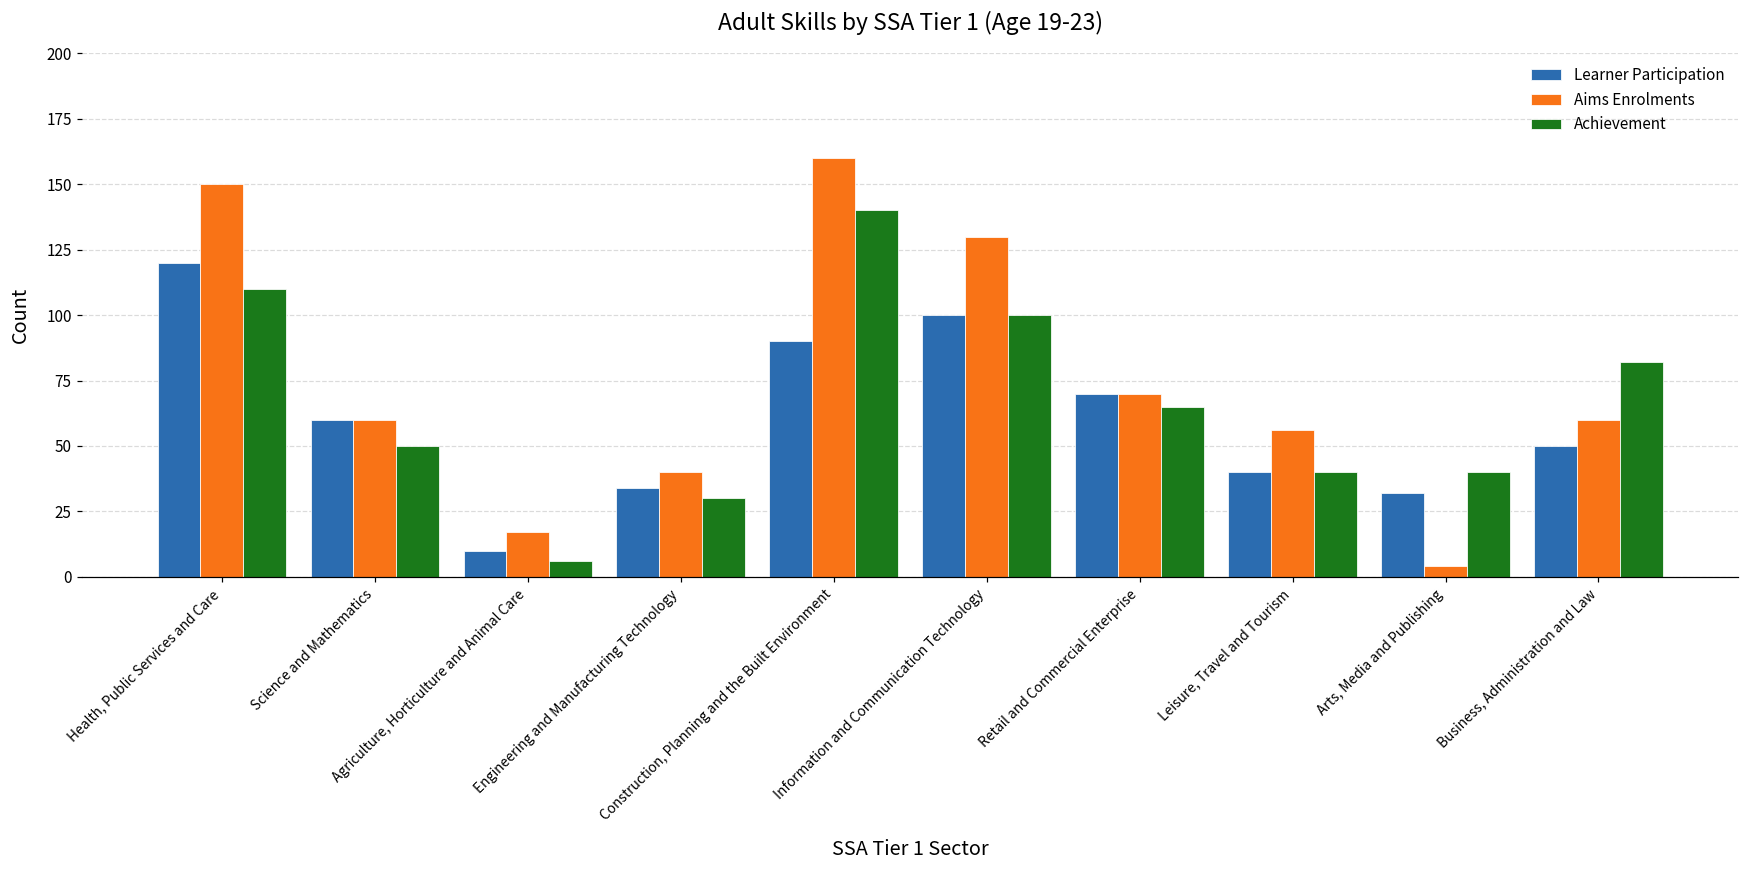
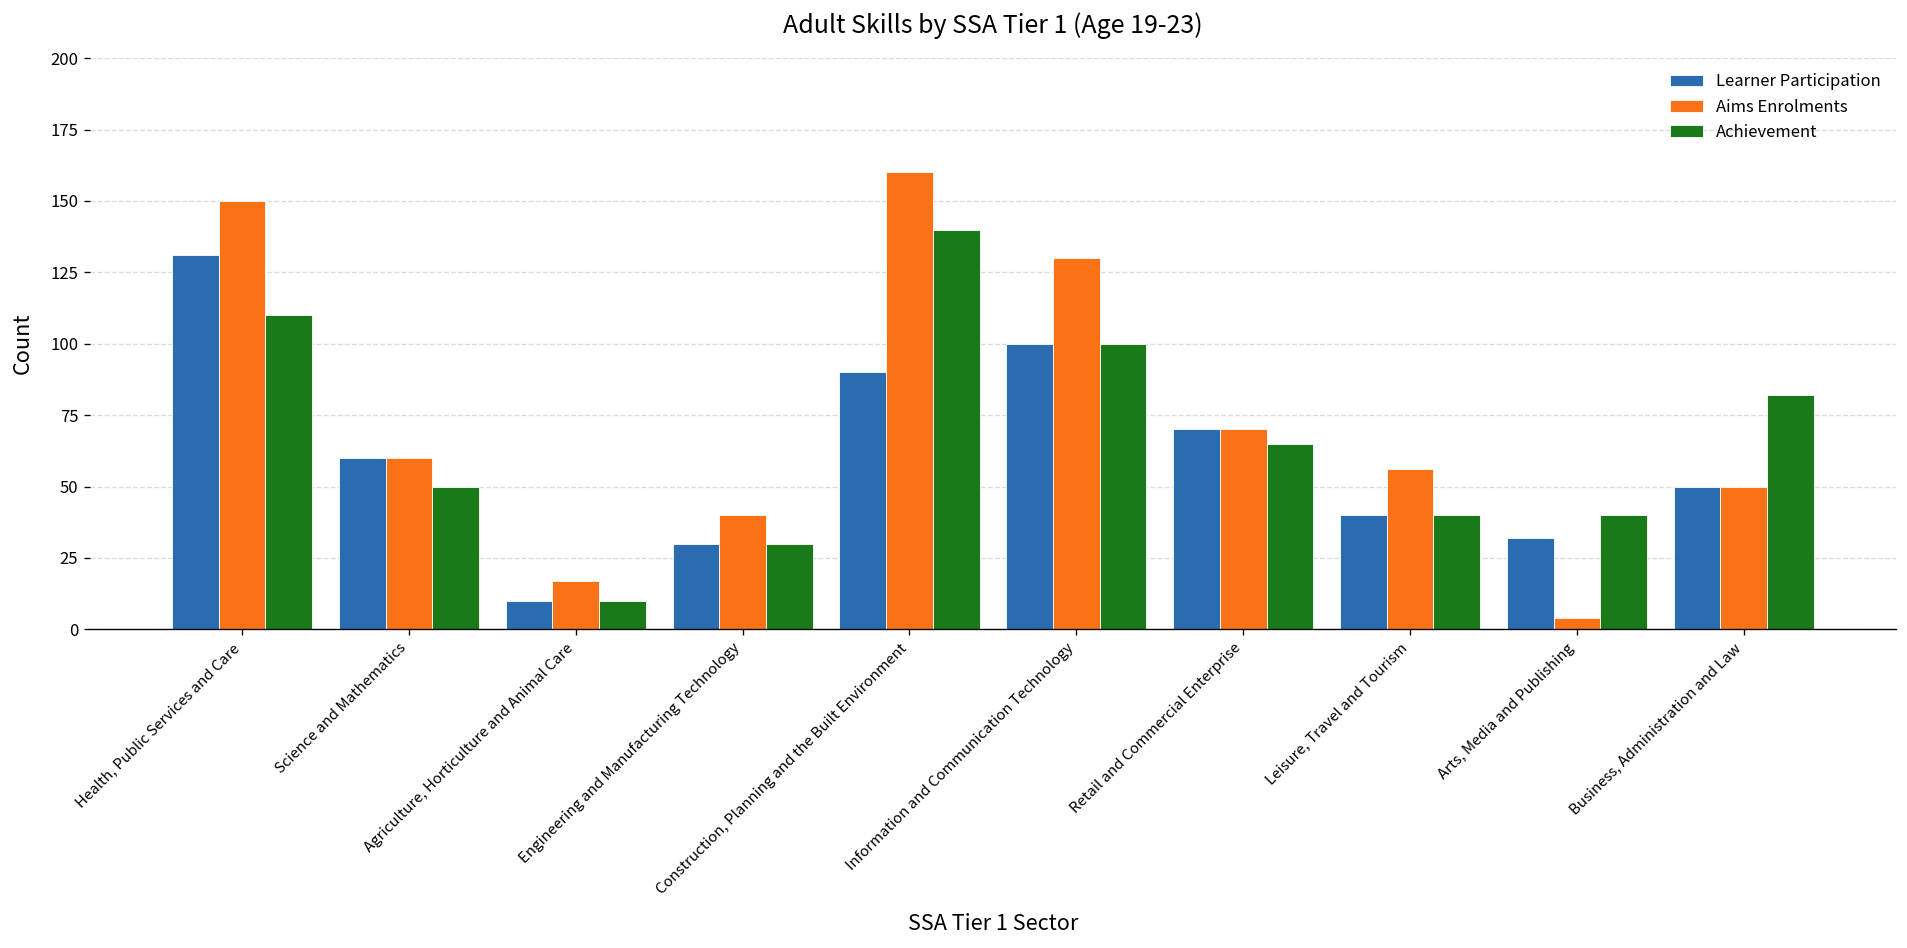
  {
    "Learner Participation": {
-     "Health, Public Services and Care": 120,
+     "Health, Public Services and Care": 131,
      "Science and Mathematics": 60,
      "Agriculture, Horticulture and Animal Care": 10,
-     "Engineering and Manufacturing Technology": 34,
+     "Engineering and Manufacturing Technology": 30,
      "Construction, Planning and the Built Environment": 90,
      "Information and Communication Technology": 100,
      "Retail and Commercial Enterprise": 70,
      "Leisure, Travel and Tourism": 40,
      "Arts, Media and Publishing": 32,
      "Business, Administration and Law": 50
    },
    "Aims Enrolments": {
      "Health, Public Services and Care": 150,
      "Science and Mathematics": 60,
      "Agriculture, Horticulture and Animal Care": 17,
      "Engineering and Manufacturing Technology": 40,
      "Construction, Planning and the Built Environment": 160,
      "Information and Communication Technology": 130,
      "Retail and Commercial Enterprise": 70,
      "Leisure, Travel and Tourism": 56,
      "Arts, Media and Publishing": 4,
-     "Business, Administration and Law": 60
+     "Business, Administration and Law": 50
    },
    "Achievement": {
      "Health, Public Services and Care": 110,
      "Science and Mathematics": 50,
-     "Agriculture, Horticulture and Animal Care": 6,
+     "Agriculture, Horticulture and Animal Care": 10,
      "Engineering and Manufacturing Technology": 30,
      "Construction, Planning and the Built Environment": 140,
      "Information and Communication Technology": 100,
      "Retail and Commercial Enterprise": 65,
      "Leisure, Travel and Tourism": 40,
      "Arts, Media and Publishing": 40,
      "Business, Administration and Law": 82
    }
  }
